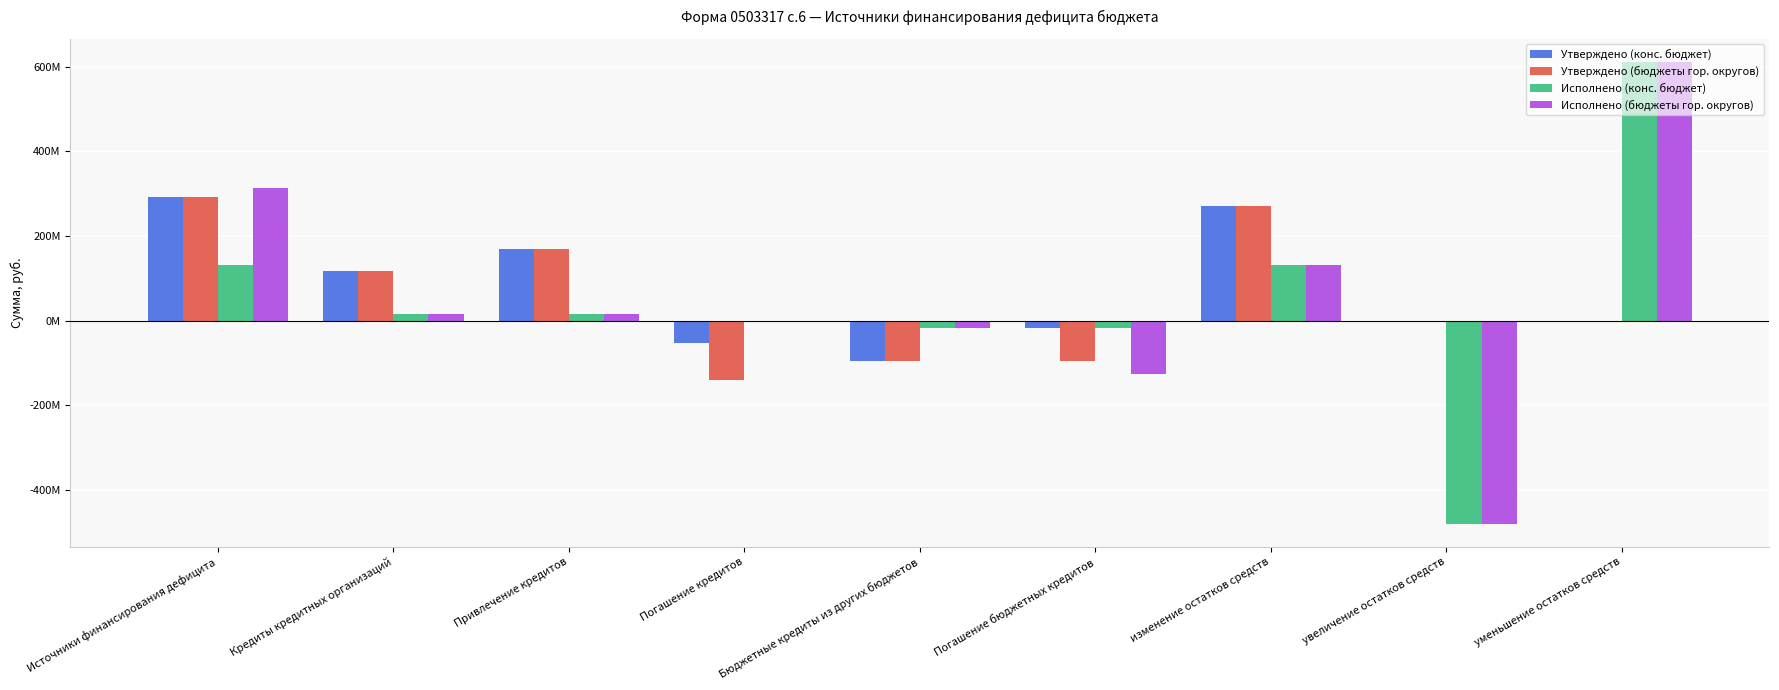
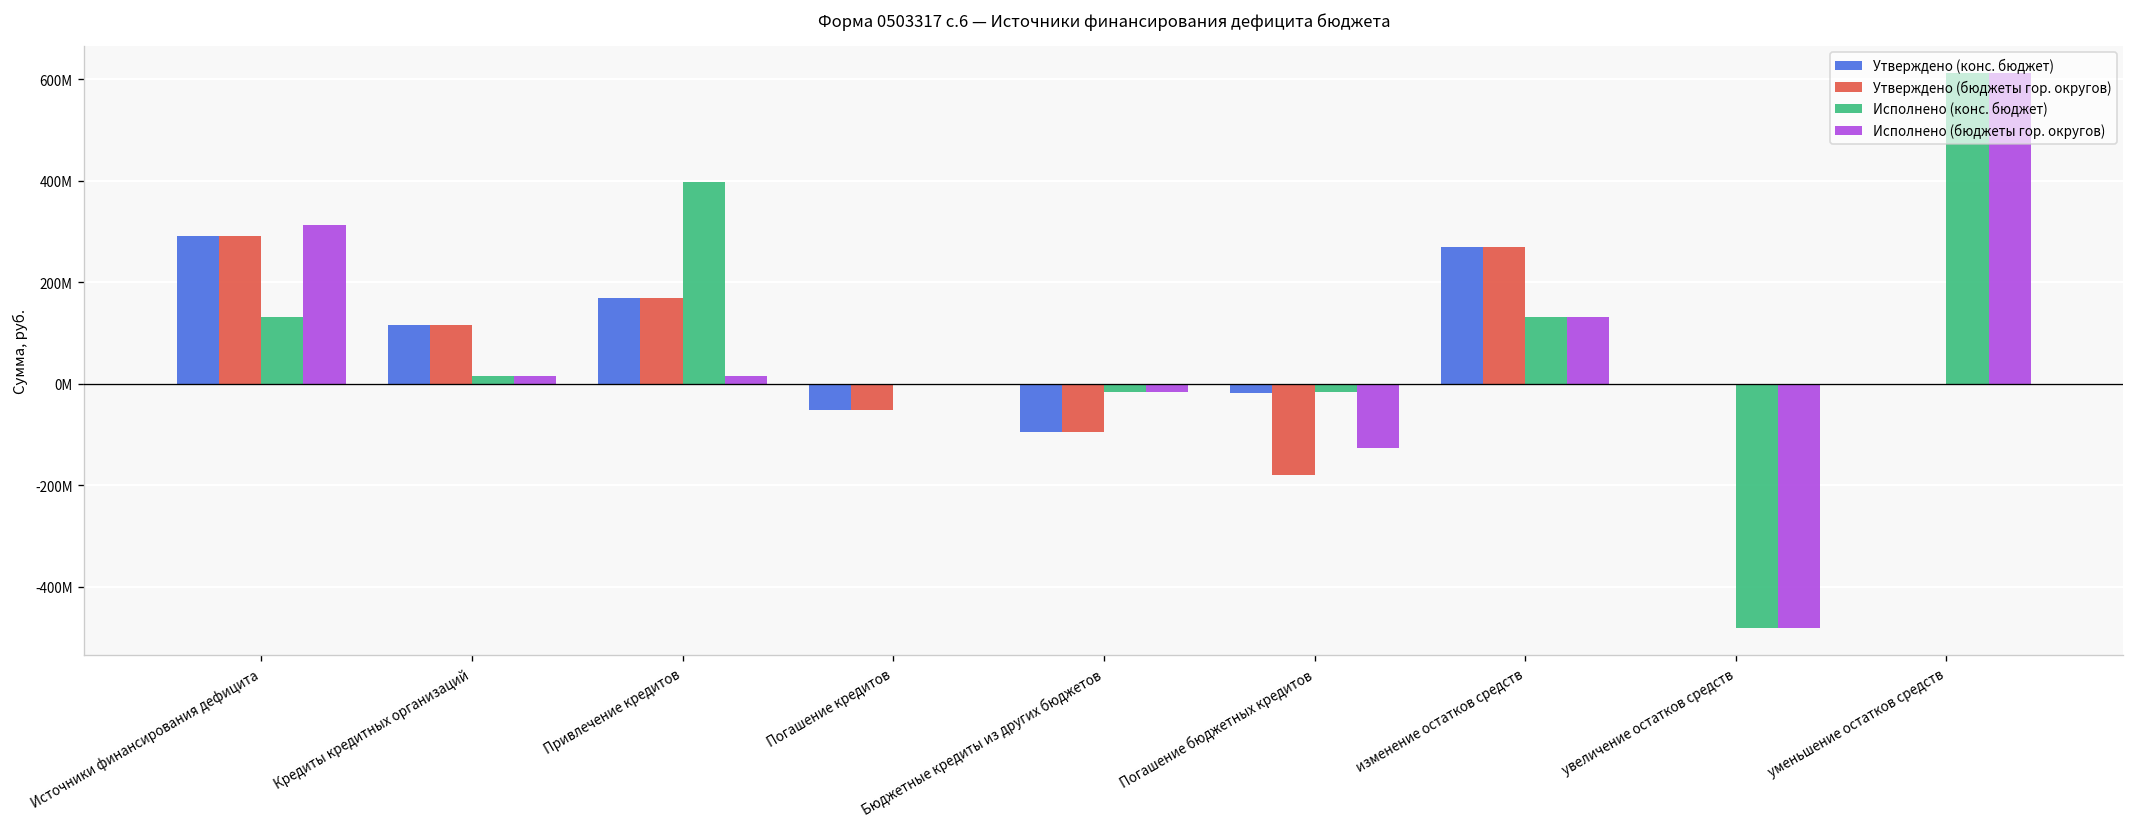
  {
    "Утверждено (конс. бюджет)": {
      "Источники финансирования дефицита": 290000000,
      "Кредиты кредитных организаций": 120000000,
      "Привлечение кредитов": 170000000,
      "Погашение кредитов": -50000000,
      "Бюджетные кредиты из других бюджетов": -90000000,
      "Погашение бюджетных кредитов": -20000000,
      "изменение остатков средств": 270000000,
      "увеличение остатков средств": 0,
      "уменьшение остатков средств": 0
    },
    "Утверждено (бюджеты гор. округов)": {
      "Источники финансирования дефицита": 290000000,
      "Кредиты кредитных организаций": 120000000,
      "Привлечение кредитов": 170000000,
-     "Погашение кредитов": -140000000,
+     "Погашение кредитов": -50000000,
      "Бюджетные кредиты из других бюджетов": -90000000,
-     "Погашение бюджетных кредитов": -90000000,
+     "Погашение бюджетных кредитов": -180000000,
      "изменение остатков средств": 270000000,
      "увеличение остатков средств": 0,
      "уменьшение остатков средств": 0
    },
    "Исполнено (конс. бюджет)": {
      "Источники финансирования дефицита": 130000000,
      "Кредиты кредитных организаций": 20000000,
-     "Привлечение кредитов": 20000000,
+     "Привлечение кредитов": 400000000,
      "Погашение кредитов": 0,
      "Бюджетные кредиты из других бюджетов": -20000000,
      "Погашение бюджетных кредитов": -20000000,
      "изменение остатков средств": 130000000,
      "увеличение остатков средств": -480000000
    },
    "Исполнено (бюджеты гор. округов)": {
      "Источники финансирования дефицита": 310000000,
      "Кредиты кредитных организаций": 20000000,
      "Привлечение кредитов": 20000000,
      "Погашение кредитов": 0,
      "Бюджетные кредиты из других бюджетов": -20000000,
      "Погашение бюджетных кредитов": -130000000,
      "изменение остатков средств": 130000000,
      "увеличение остатков средств": -480000000
    }
  }
